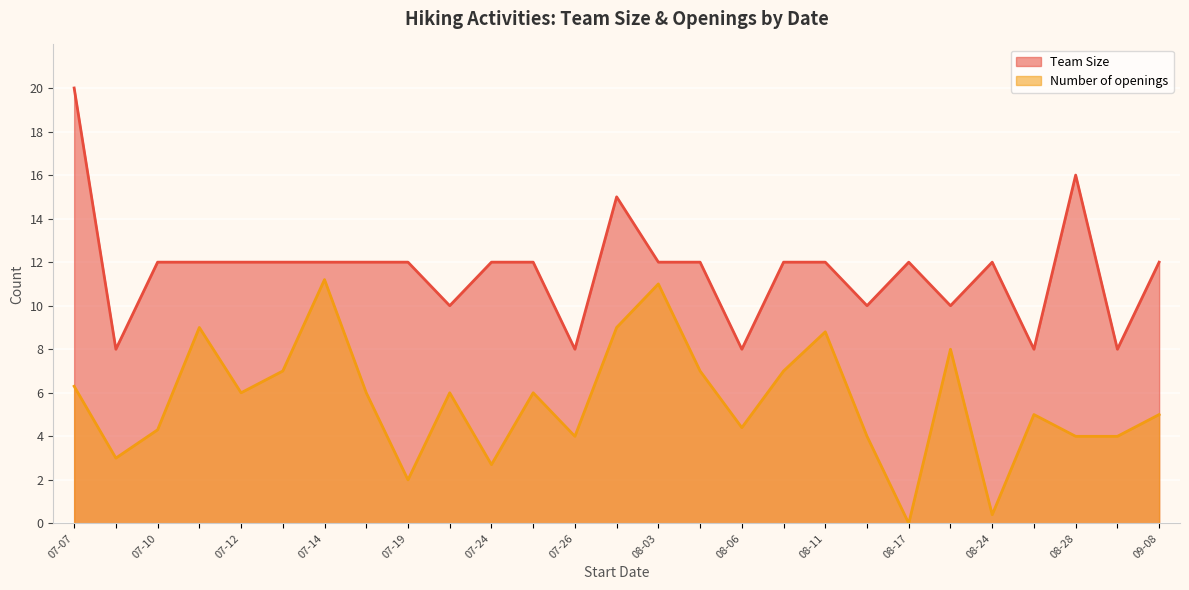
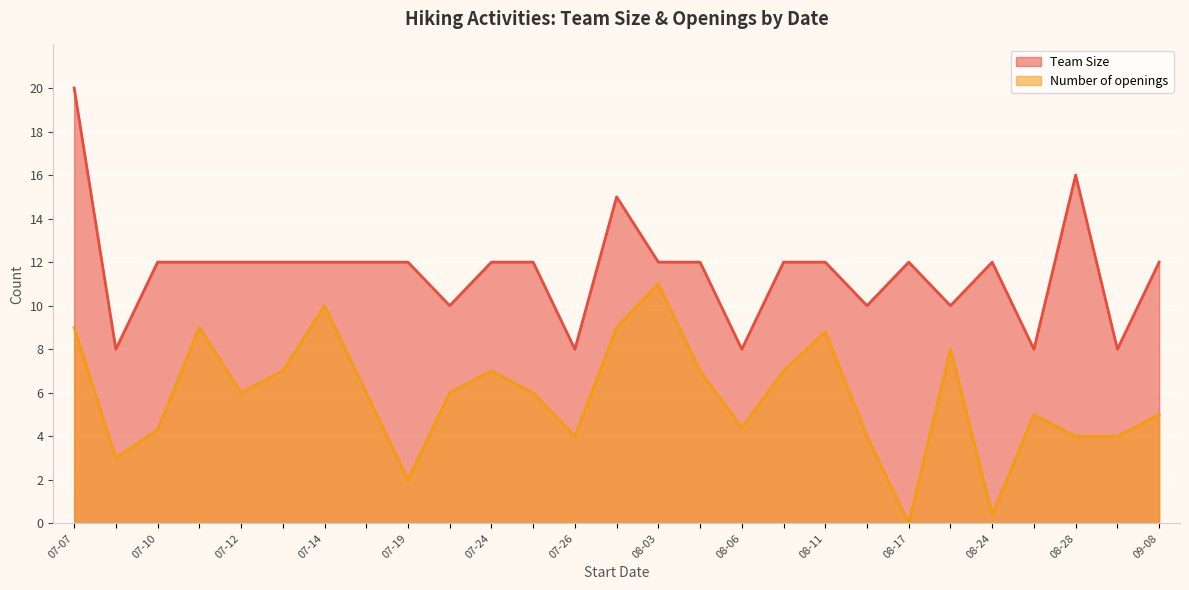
  {
    "Team Size": {
      "07-07": 20.0,
      "07-10": 12.0,
      "07-12": 12.0,
      "07-14": 12.0,
      "07-19": 12.0,
      "07-24": 12.0,
      "07-26": 8.0,
      "08-03": 12.0,
      "08-06": 8.0,
      "08-11": 12.0,
      "08-17": 12.0,
      "08-24": 12.0,
      "08-28": 16.0,
      "09-08": 12.0
    },
    "Number of openings": {
-     "07-07": 6.3,
+     "07-07": 9.0,
      "07-10": 4.3,
      "07-12": 6.0,
-     "07-14": 11.2,
+     "07-14": 10.0,
      "07-19": 2.0,
-     "07-24": 2.7,
+     "07-24": 7.0,
      "07-26": 4.0,
      "08-03": 11.0,
      "08-06": 4.4,
      "08-11": 8.8,
      "08-17": 0.0,
      "08-24": 0.4,
      "08-28": 4.0,
      "09-08": 5.0
    }
  }
